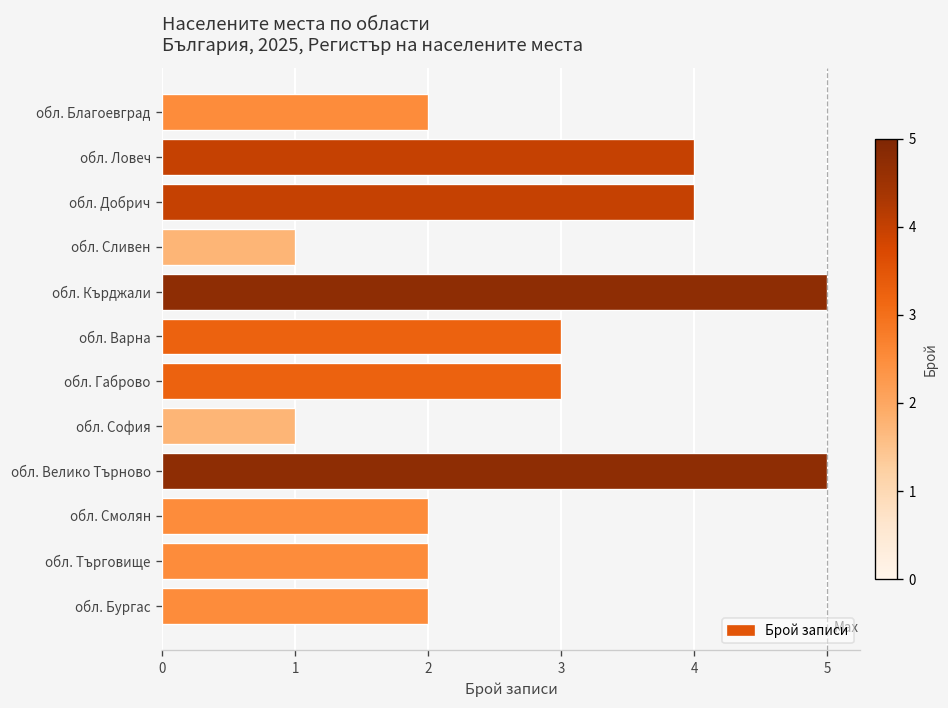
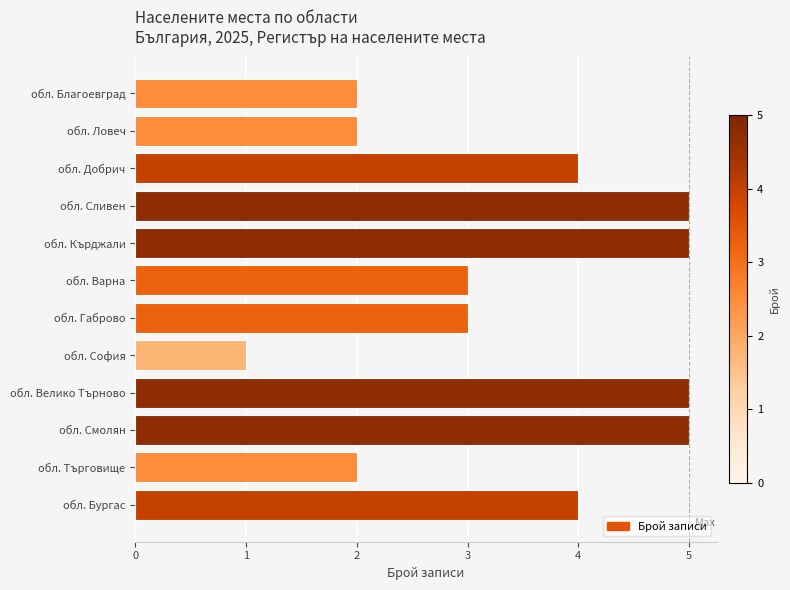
  {
    "обл. Благоевград": 2,
-   "обл. Ловеч": 4,
+   "обл. Ловеч": 2,
    "обл. Добрич": 4,
-   "обл. Сливен": 1,
+   "обл. Сливен": 5,
    "обл. Кърджали": 5,
    "обл. Варна": 3,
    "обл. Габрово": 3,
    "обл. София": 1,
    "обл. Велико Търново": 5,
-   "обл. Смолян": 2,
+   "обл. Смолян": 5,
    "обл. Търговище": 2,
-   "обл. Бургас": 2
+   "обл. Бургас": 4
  }
